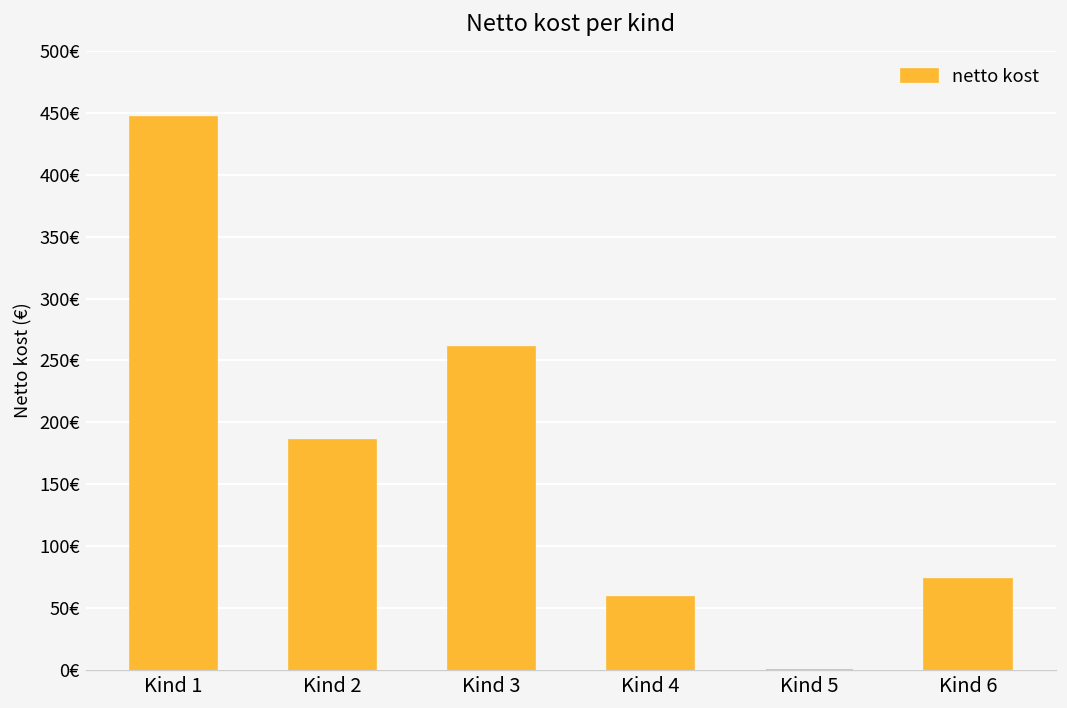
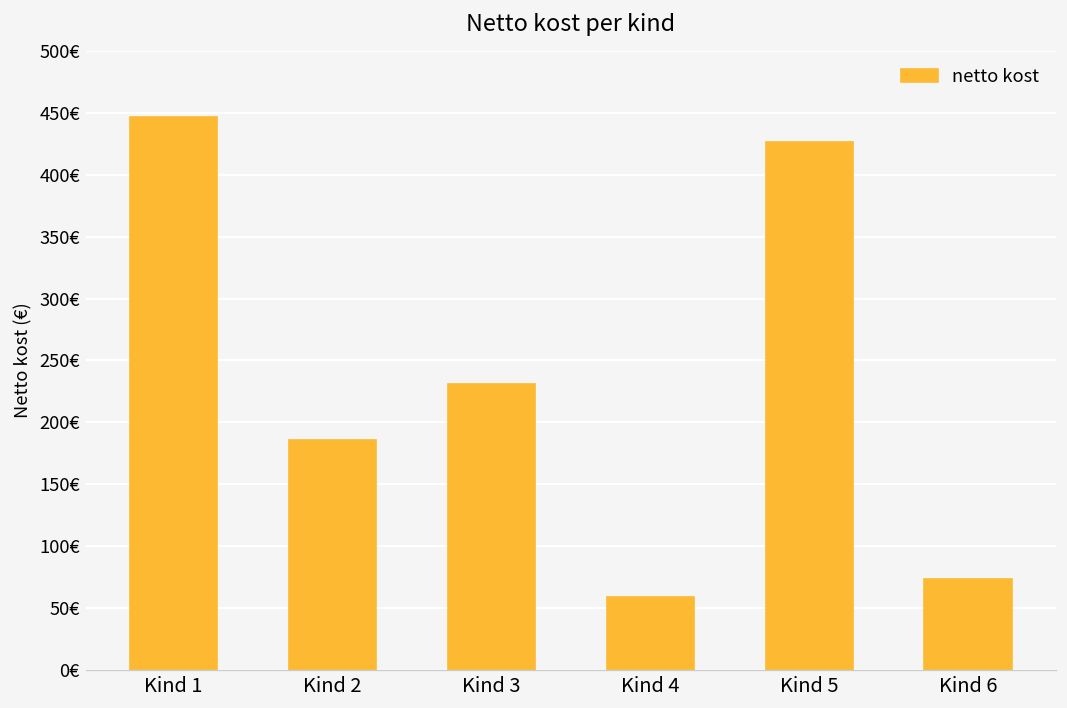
  {
    "Kind 1": "447€",
    "Kind 2": "186€",
-   "Kind 3": "261€",
+   "Kind 3": "231€",
    "Kind 4": "59€",
-   "Kind 5": "0€",
+   "Kind 5": "427€",
    "Kind 6": "73€"
  }
